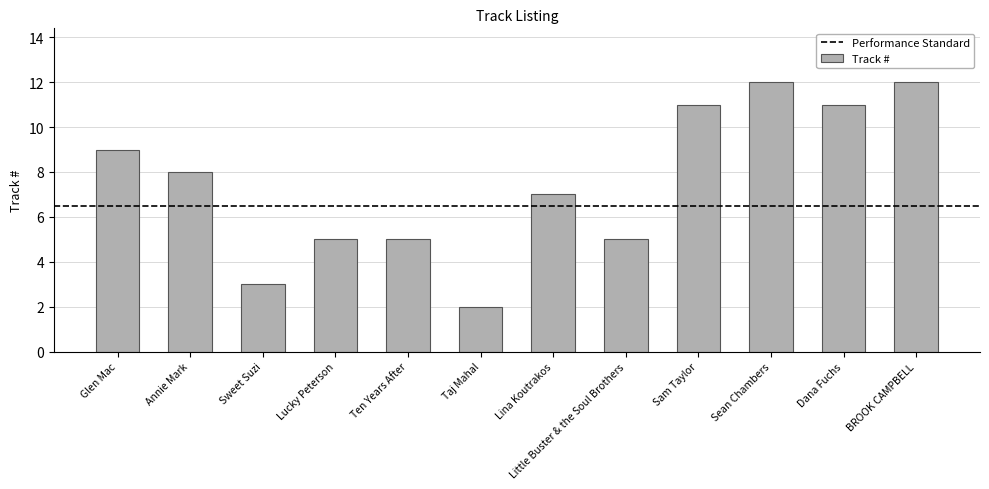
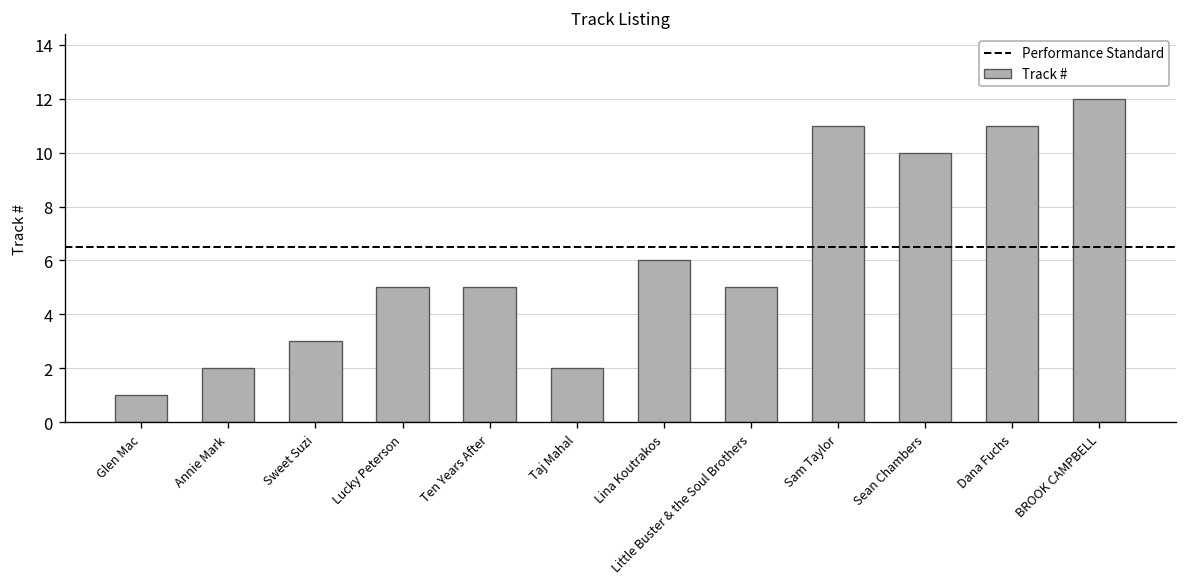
  {
-   "Glen Mac": 9,
-   "Annie Mark": 8,
+   "Glen Mac": 1,
+   "Annie Mark": 2,
    "Sweet Suzi": 3,
    "Lucky Peterson": 5,
    "Ten Years After": 5,
    "Taj Mahal": 2,
-   "Lina Koutrakos": 7,
+   "Lina Koutrakos": 6,
    "Little Buster & the Soul Brothers": 5,
    "Sam Taylor": 11,
-   "Sean Chambers": 12,
+   "Sean Chambers": 10,
    "Dana Fuchs": 11,
    "BROOK CAMPBELL": 12
  }
